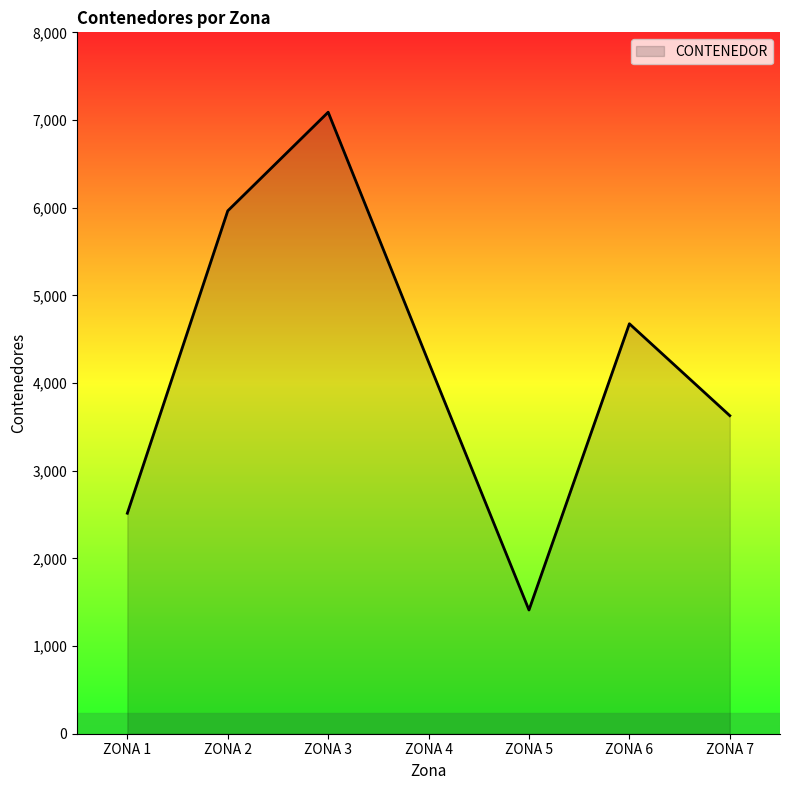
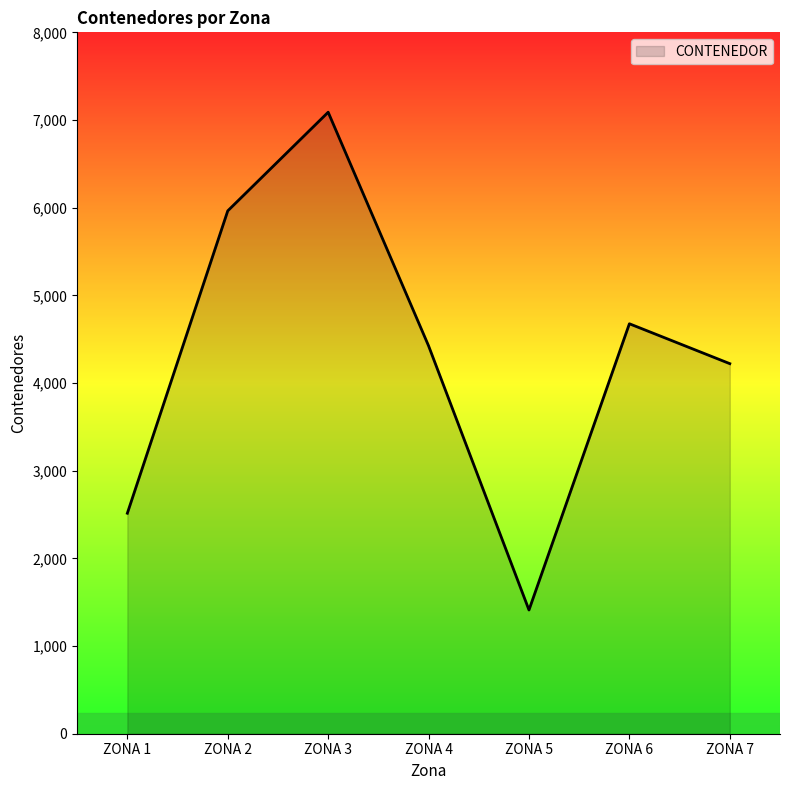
  {
    "ZONA 1": "2,500",
    "ZONA 2": "6,000",
    "ZONA 3": "7,100",
-   "ZONA 4": "4,200",
+   "ZONA 4": "4,400",
    "ZONA 5": "1,400",
    "ZONA 6": "4,700",
-   "ZONA 7": "3,600"
+   "ZONA 7": "4,200"
  }
